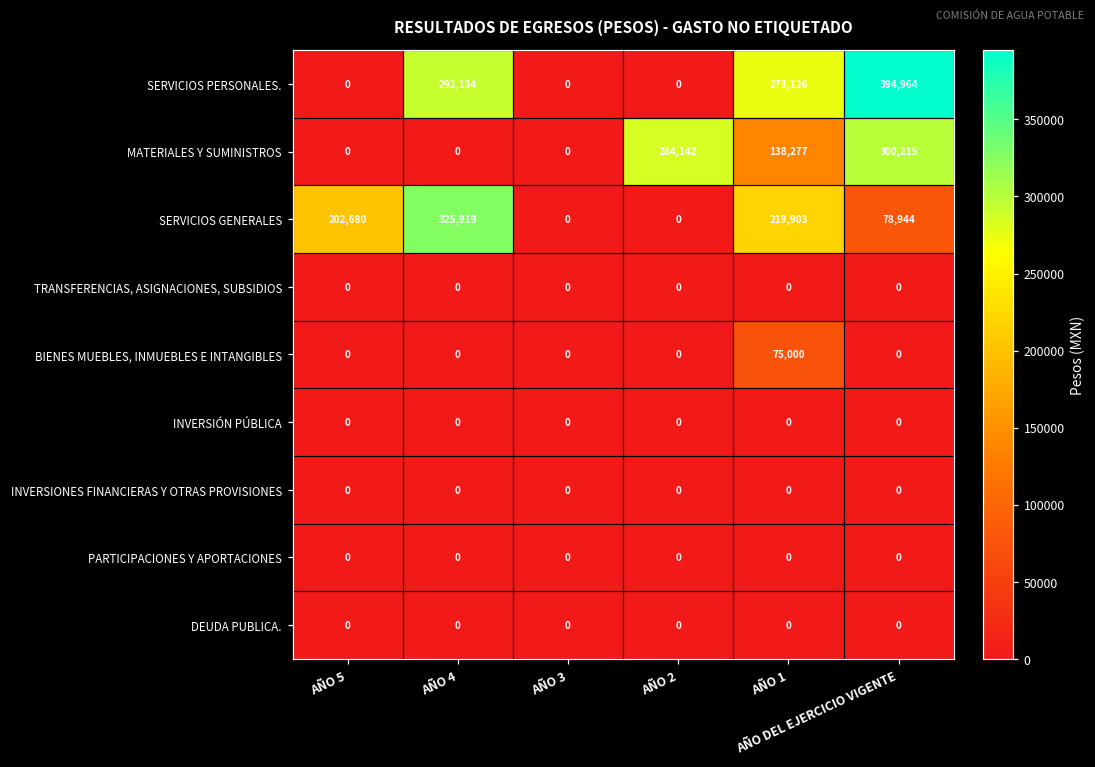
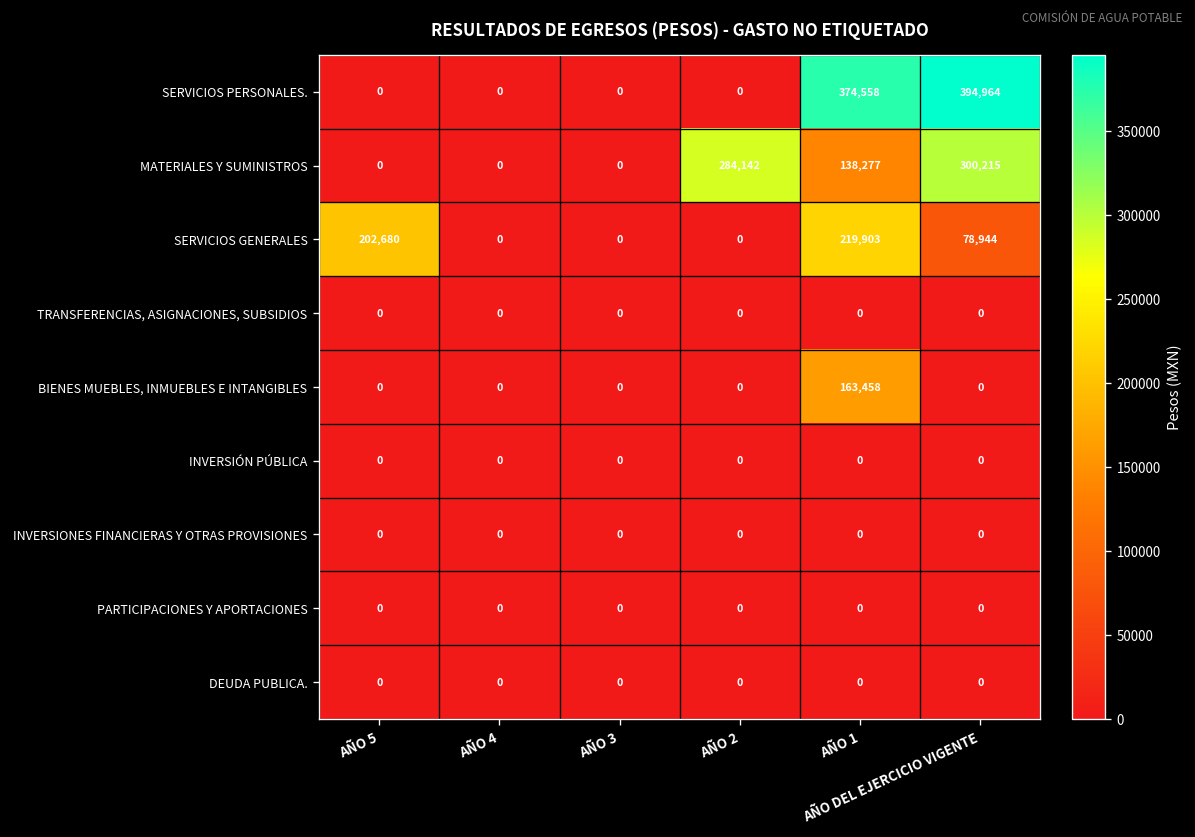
  {
    "SERVICIOS PERSONALES.": {
      "AÑO 5": "0",
-     "AÑO 4": "292,134",
+     "AÑO 4": "0",
      "AÑO 3": "0",
      "AÑO 2": "0",
-     "AÑO 1": "273,126",
+     "AÑO 1": "374,558",
      "AÑO DEL EJERCICIO VIGENTE": "394,964"
    },
    "MATERIALES Y SUMINISTROS": {
      "AÑO 5": "0",
      "AÑO 4": "0",
      "AÑO 3": "0",
      "AÑO 2": "284,142",
      "AÑO 1": "138,277",
      "AÑO DEL EJERCICIO VIGENTE": "300,215"
    },
    "SERVICIOS GENERALES": {
      "AÑO 5": "202,680",
-     "AÑO 4": "325,919",
+     "AÑO 4": "0",
      "AÑO 3": "0",
      "AÑO 2": "0",
      "AÑO 1": "219,903",
      "AÑO DEL EJERCICIO VIGENTE": "78,944"
    },
    "TRANSFERENCIAS, ASIGNACIONES, SUBSIDIOS": {
      "AÑO 5": "0",
      "AÑO 4": "0",
      "AÑO 3": "0",
      "AÑO 2": "0",
      "AÑO 1": "0",
      "AÑO DEL EJERCICIO VIGENTE": "0"
    },
    "BIENES MUEBLES, INMUEBLES E INTANGIBLES": {
      "AÑO 5": "0",
      "AÑO 4": "0",
      "AÑO 3": "0",
      "AÑO 2": "0",
-     "AÑO 1": "75,000",
+     "AÑO 1": "163,458",
      "AÑO DEL EJERCICIO VIGENTE": "0"
    },
    "INVERSIÓN PÚBLICA": {
      "AÑO 5": "0",
      "AÑO 4": "0",
      "AÑO 3": "0",
      "AÑO 2": "0",
      "AÑO 1": "0",
      "AÑO DEL EJERCICIO VIGENTE": "0"
    },
    "INVERSIONES FINANCIERAS Y OTRAS PROVISIONES": {
      "AÑO 5": "0",
      "AÑO 4": "0",
      "AÑO 3": "0",
      "AÑO 2": "0",
      "AÑO 1": "0",
      "AÑO DEL EJERCICIO VIGENTE": "0"
    },
    "PARTICIPACIONES Y APORTACIONES": {
      "AÑO 5": "0",
      "AÑO 4": "0",
      "AÑO 3": "0",
      "AÑO 2": "0",
      "AÑO 1": "0",
      "AÑO DEL EJERCICIO VIGENTE": "0"
    },
    "DEUDA PUBLICA.": {
      "AÑO 5": "0",
      "AÑO 4": "0",
      "AÑO 3": "0",
      "AÑO 2": "0",
      "AÑO 1": "0",
      "AÑO DEL EJERCICIO VIGENTE": "0"
    }
  }
